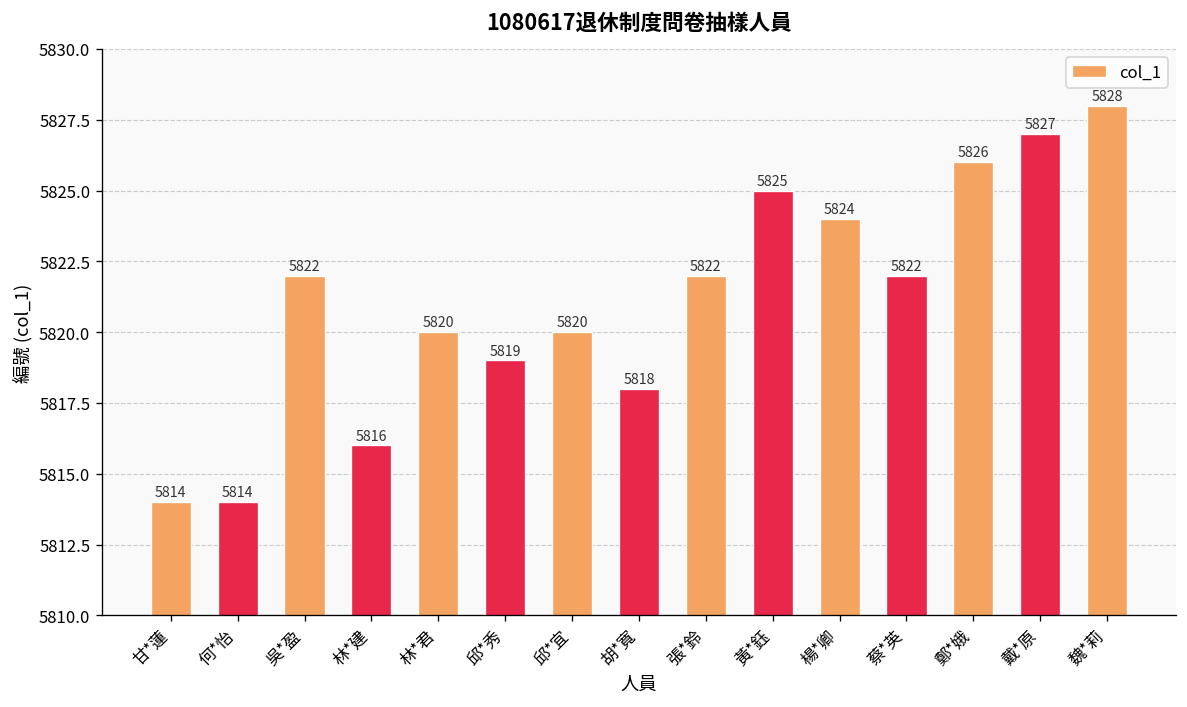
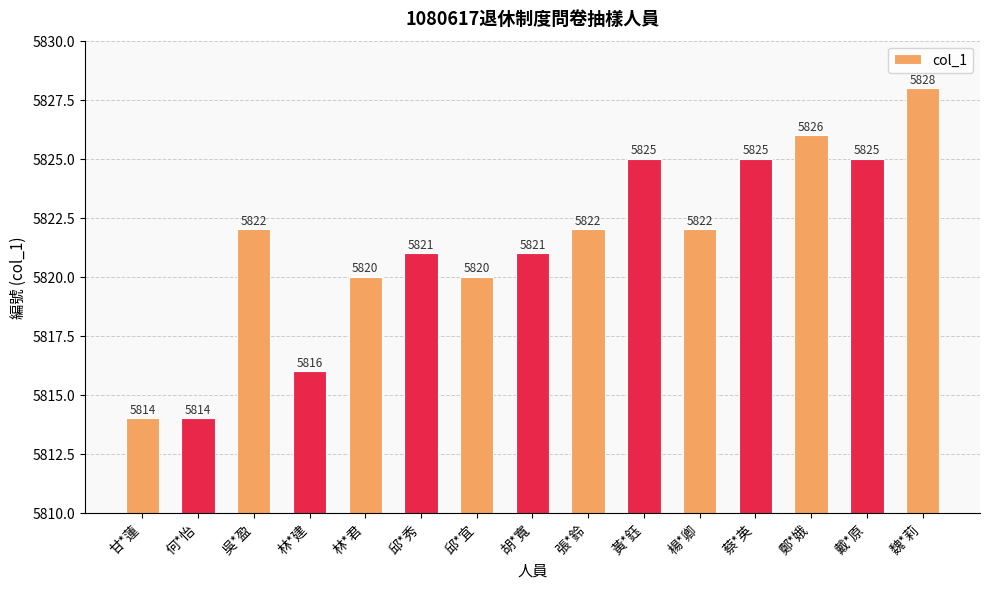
  {
    "甘*蓮": 5814,
    "何*怡": 5814,
    "吳*盈": 5822,
    "林*建": 5816,
    "林*君": 5820,
-   "邱*秀": 5819,
+   "邱*秀": 5821,
    "邱*宜": 5820,
-   "胡*寬": 5818,
+   "胡*寬": 5821,
    "張*鈴": 5822,
    "黃*鈺": 5825,
-   "楊*卿": 5824,
-   "蔡*英": 5822,
+   "楊*卿": 5822,
+   "蔡*英": 5825,
    "鄭*娥": 5826,
-   "戴*原": 5827
+   "戴*原": 5825
  }
